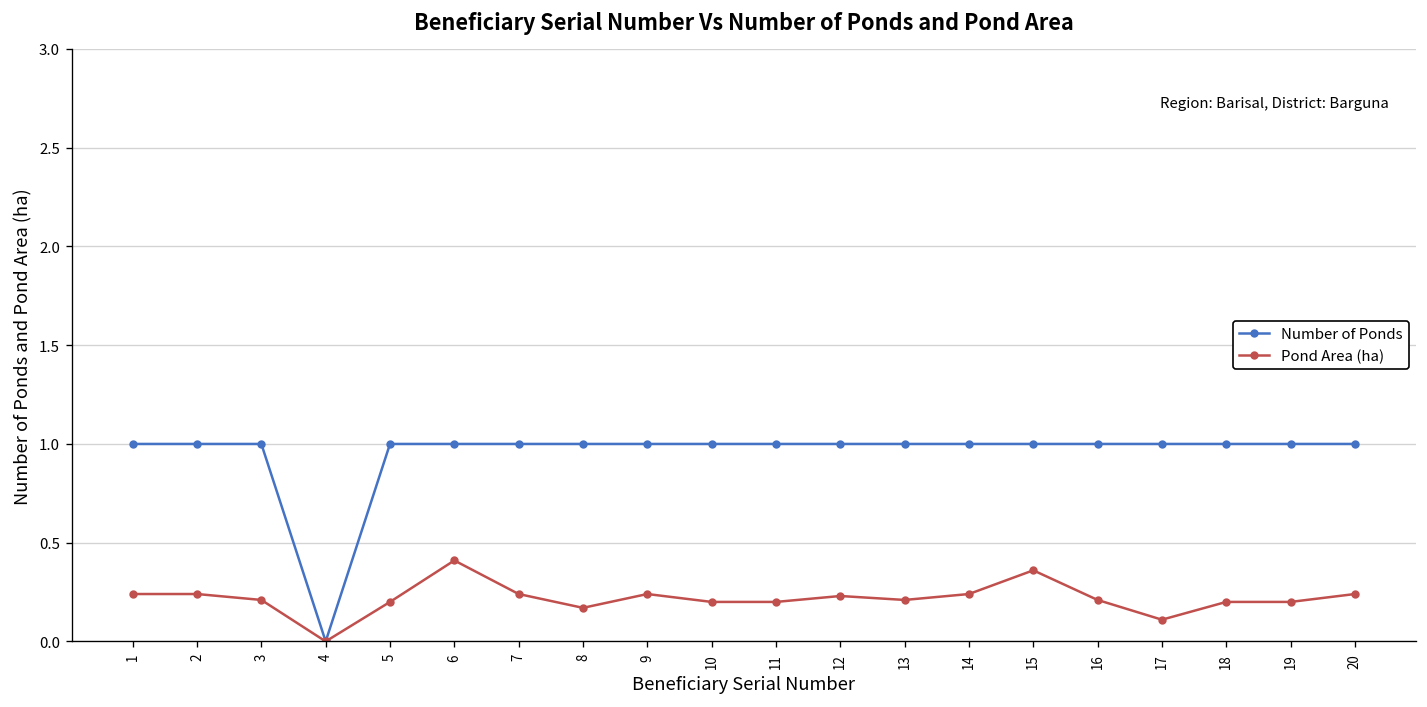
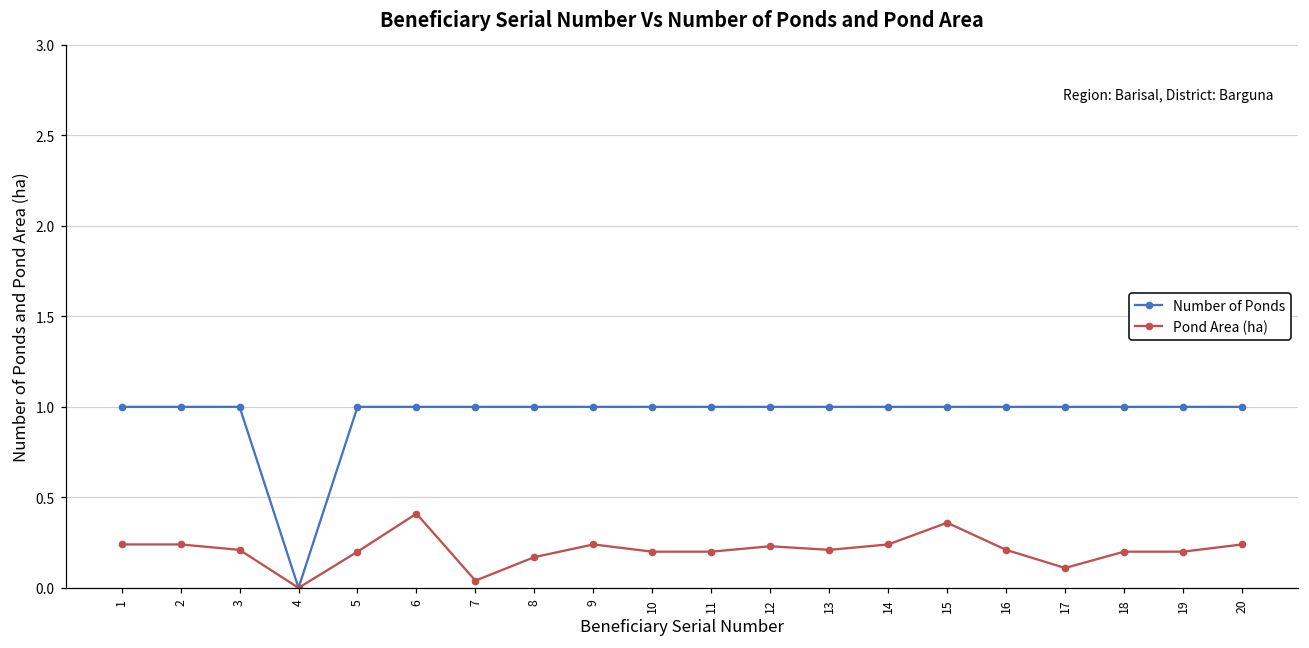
  {
    "Number of Ponds": {
      "1": 1.00,
      "2": 1.00,
      "3": 1.00,
      "5": 1.00,
      "6": 1.00,
      "7": 1.00,
      "8": 1.00,
      "9": 1.00,
      "10": 1.00,
      "11": 1.00,
      "12": 1.00,
      "13": 1.00,
      "14": 1.00,
      "15": 1.00,
      "16": 1.00,
      "17": 1.00,
      "18": 1.00,
      "19": 1.00,
      "20": 1.00
    },
    "Pond Area (ha)": {
      "1": 0.24,
      "2": 0.24,
      "3": 0.21,
      "5": 0.20,
      "6": 0.41,
-     "7": 0.24,
+     "7": 0.04,
      "8": 0.17,
      "9": 0.24,
      "10": 0.20,
      "11": 0.20,
      "12": 0.23,
      "13": 0.21,
      "14": 0.24,
      "15": 0.36,
      "16": 0.21,
      "17": 0.11,
      "18": 0.20,
      "19": 0.20,
      "20": 0.24
    }
  }
